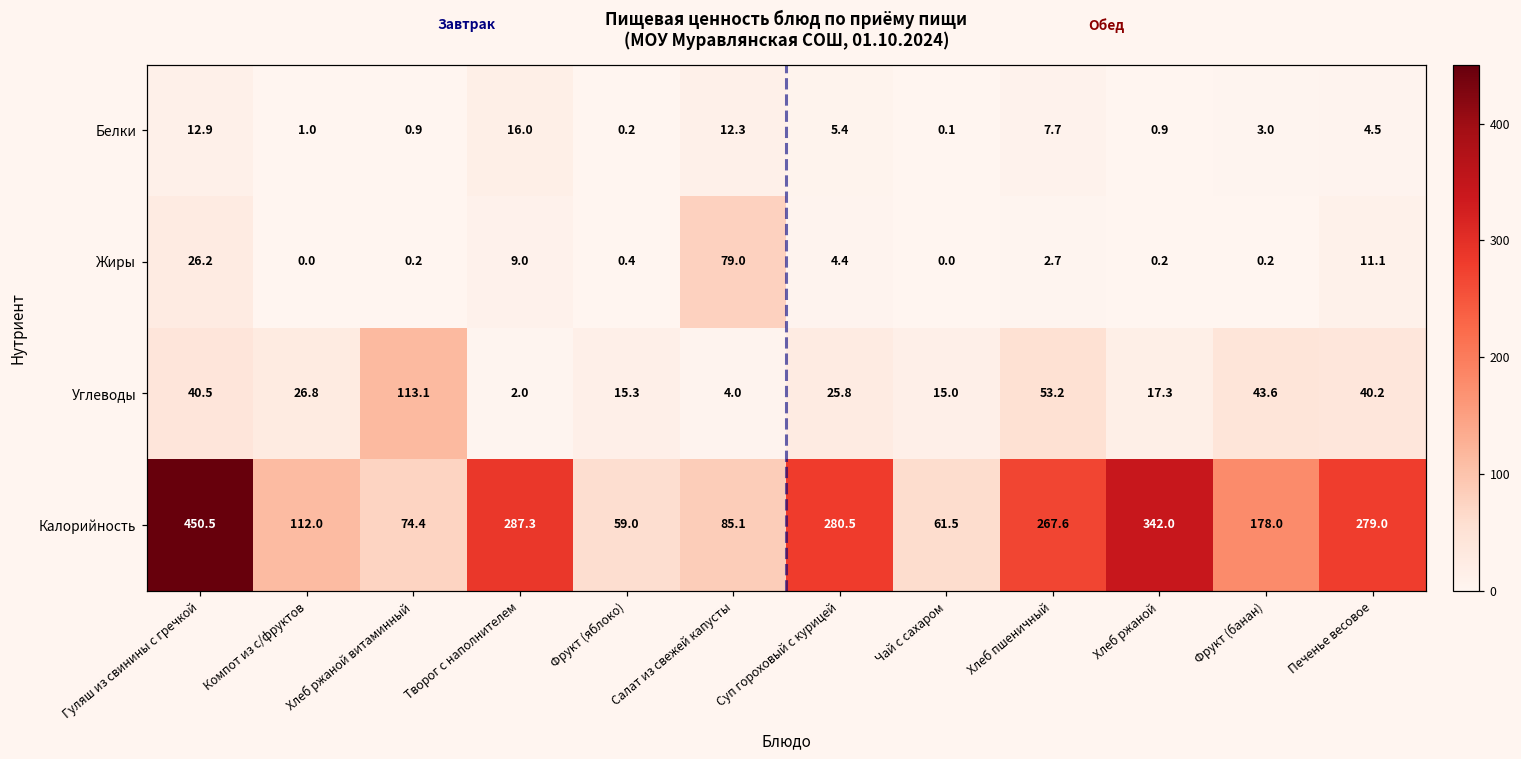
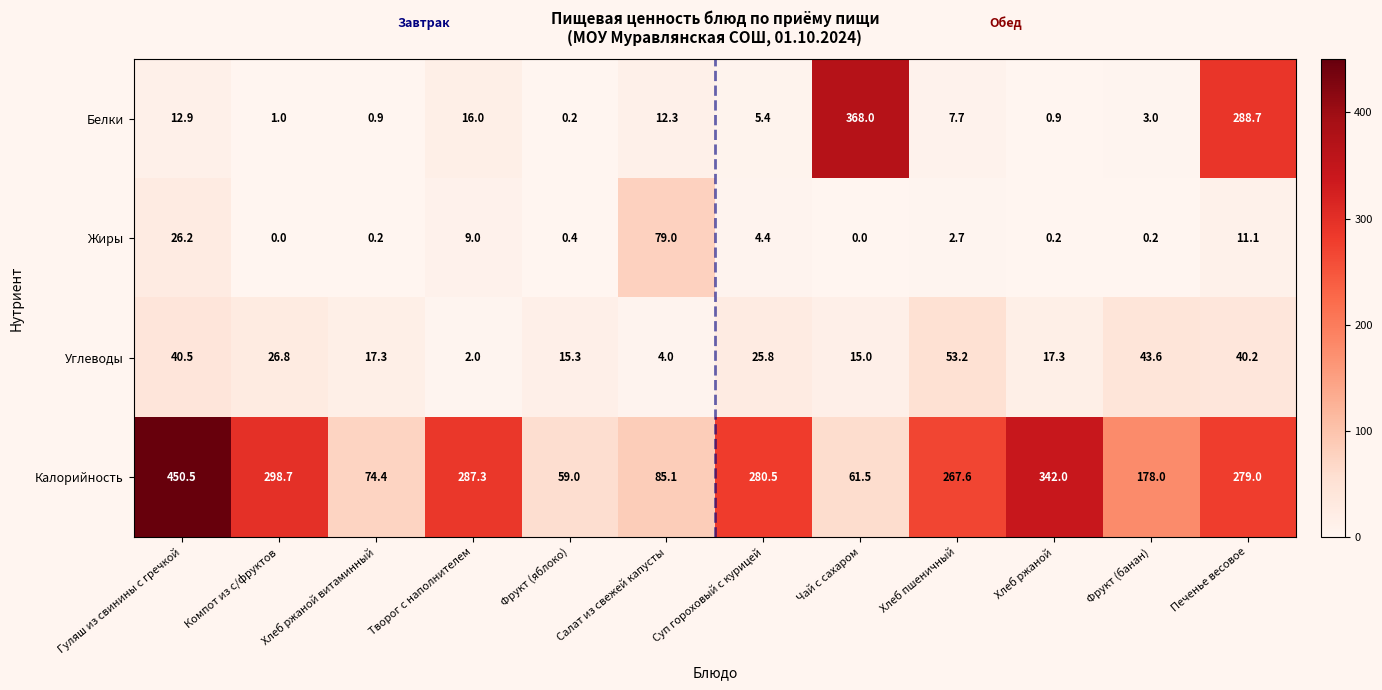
  {
    "Белки": {
      "Гуляш из свинины с гречкой": 12.9,
      "Компот из с/фруктов": 1.0,
      "Хлеб ржаной витаминный": 0.9,
      "Творог с наполнителем": 16.0,
      "Фрукт (яблоко)": 0.2,
      "Салат из свежей капусты": 12.3,
      "Суп гороховый с курицей": 5.4,
-     "Чай с сахаром": 0.1,
+     "Чай с сахаром": 368.0,
      "Хлеб пшеничный": 7.7,
      "Хлеб ржаной": 0.9,
      "Фрукт (банан)": 3.0,
-     "Печенье весовое": 4.5
+     "Печенье весовое": 288.7
    },
    "Жиры": {
      "Гуляш из свинины с гречкой": 26.2,
      "Компот из с/фруктов": 0.0,
      "Хлеб ржаной витаминный": 0.2,
      "Творог с наполнителем": 9.0,
      "Фрукт (яблоко)": 0.4,
      "Салат из свежей капусты": 79.0,
      "Суп гороховый с курицей": 4.4,
      "Чай с сахаром": 0.0,
      "Хлеб пшеничный": 2.7,
      "Хлеб ржаной": 0.2,
      "Фрукт (банан)": 0.2,
      "Печенье весовое": 11.1
    },
    "Углеводы": {
      "Гуляш из свинины с гречкой": 40.5,
      "Компот из с/фруктов": 26.8,
-     "Хлеб ржаной витаминный": 113.1,
+     "Хлеб ржаной витаминный": 17.3,
      "Творог с наполнителем": 2.0,
      "Фрукт (яблоко)": 15.3,
      "Салат из свежей капусты": 4.0,
      "Суп гороховый с курицей": 25.8,
      "Чай с сахаром": 15.0,
      "Хлеб пшеничный": 53.2,
      "Хлеб ржаной": 17.3,
      "Фрукт (банан)": 43.6,
      "Печенье весовое": 40.2
    },
    "Калорийность": {
      "Гуляш из свинины с гречкой": 450.5,
-     "Компот из с/фруктов": 112.0,
+     "Компот из с/фруктов": 298.7,
      "Хлеб ржаной витаминный": 74.4,
      "Творог с наполнителем": 287.3,
      "Фрукт (яблоко)": 59.0,
      "Салат из свежей капусты": 85.1,
      "Суп гороховый с курицей": 280.5,
      "Чай с сахаром": 61.5,
      "Хлеб пшеничный": 267.6,
      "Хлеб ржаной": 342.0,
      "Фрукт (банан)": 178.0,
      "Печенье весовое": 279.0
    }
  }
